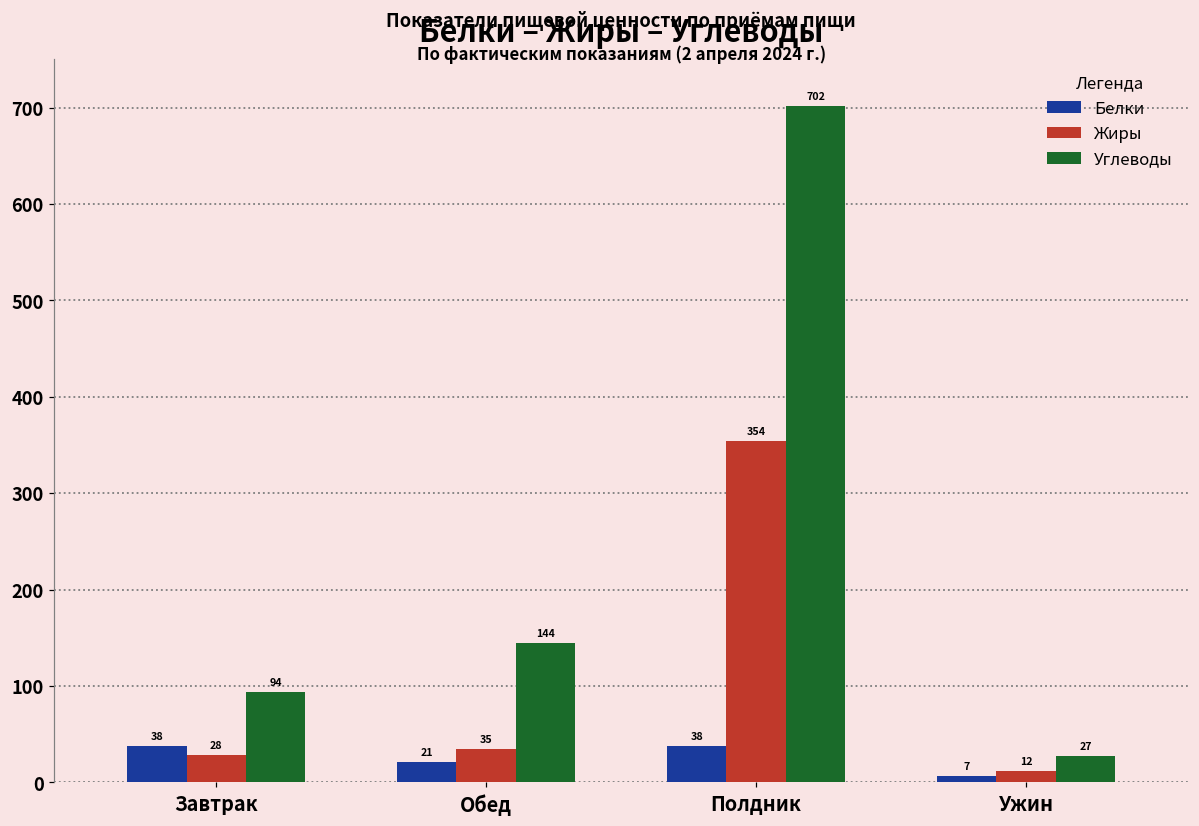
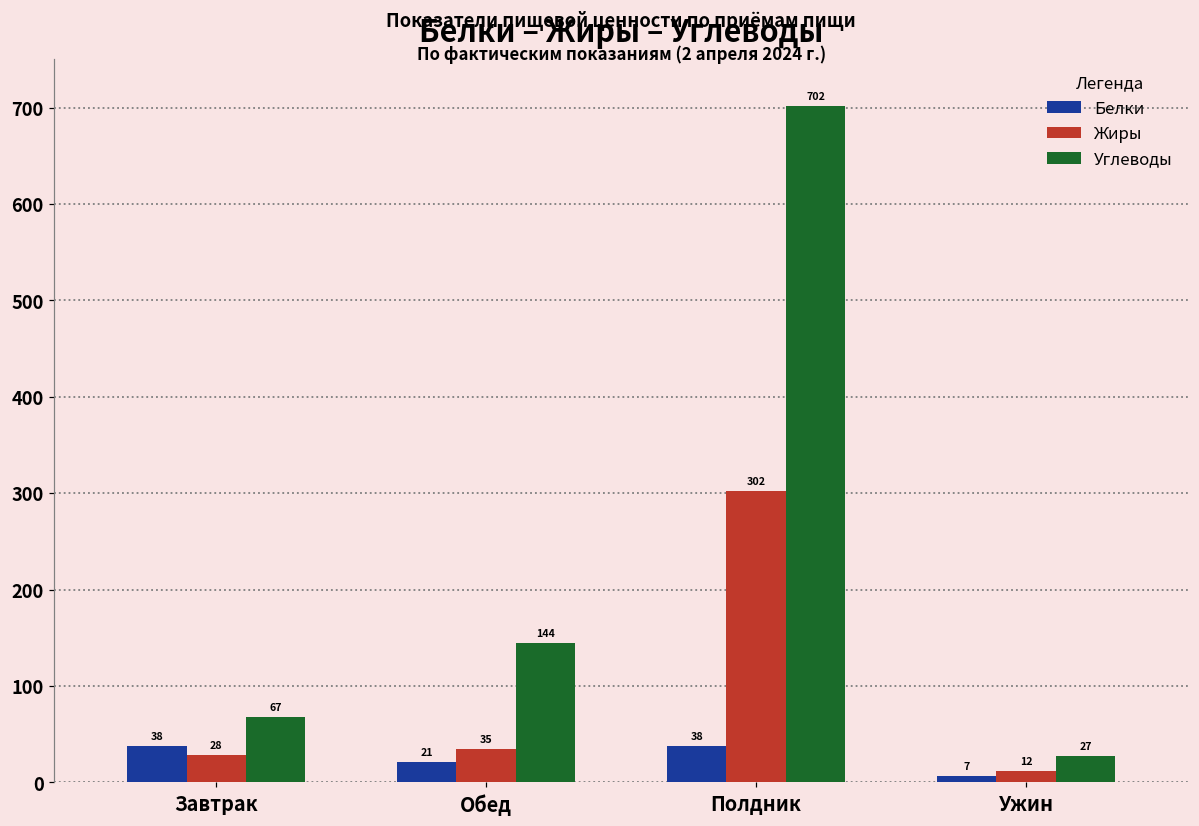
  {
    "Белки": {
      "Завтрак": 38,
      "Обед": 21,
      "Полдник": 38,
      "Ужин": 7
    },
    "Жиры": {
      "Завтрак": 28,
      "Обед": 35,
-     "Полдник": 354,
+     "Полдник": 302,
      "Ужин": 12
    },
    "Углеводы": {
-     "Завтрак": 94,
+     "Завтрак": 67,
      "Обед": 144,
      "Полдник": 702,
      "Ужин": 27
    }
  }
